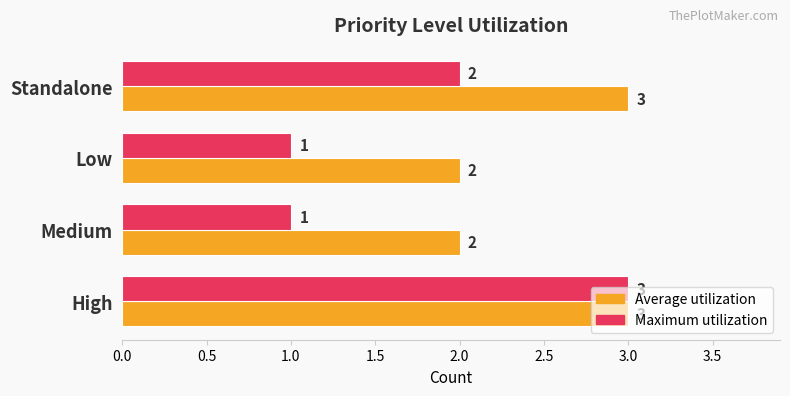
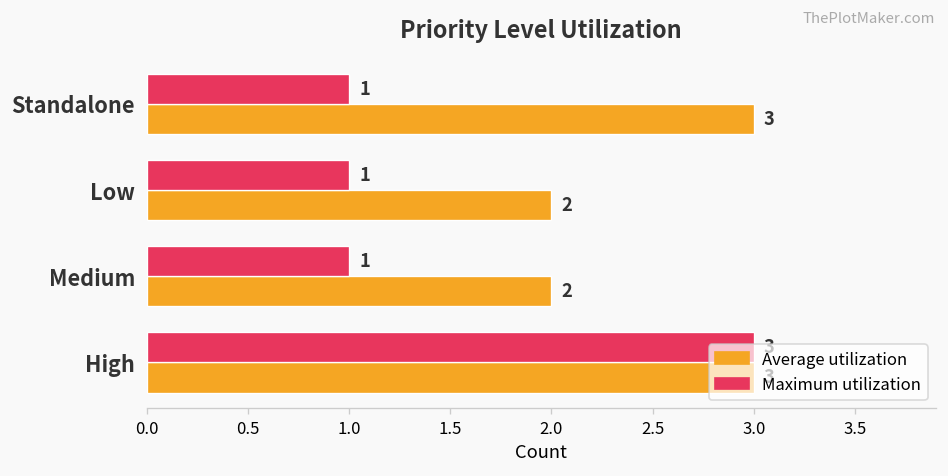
  {
    "Average utilization": {
      "Standalone": 3,
      "Low": 2,
      "Medium": 2
    },
    "Maximum utilization": {
-     "Standalone": 2,
+     "Standalone": 1,
      "Low": 1,
      "Medium": 1
    }
  }
